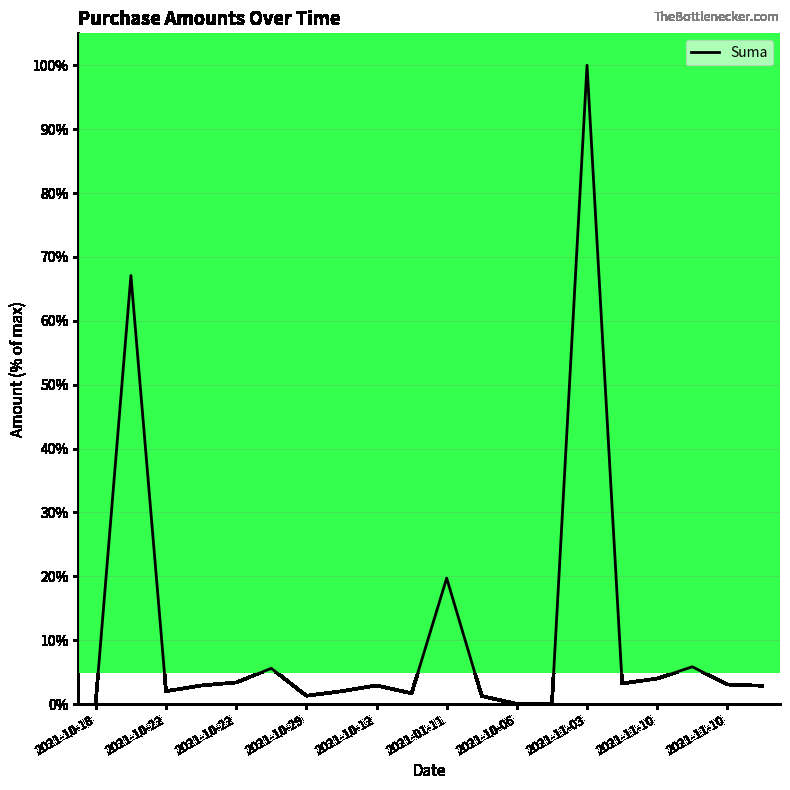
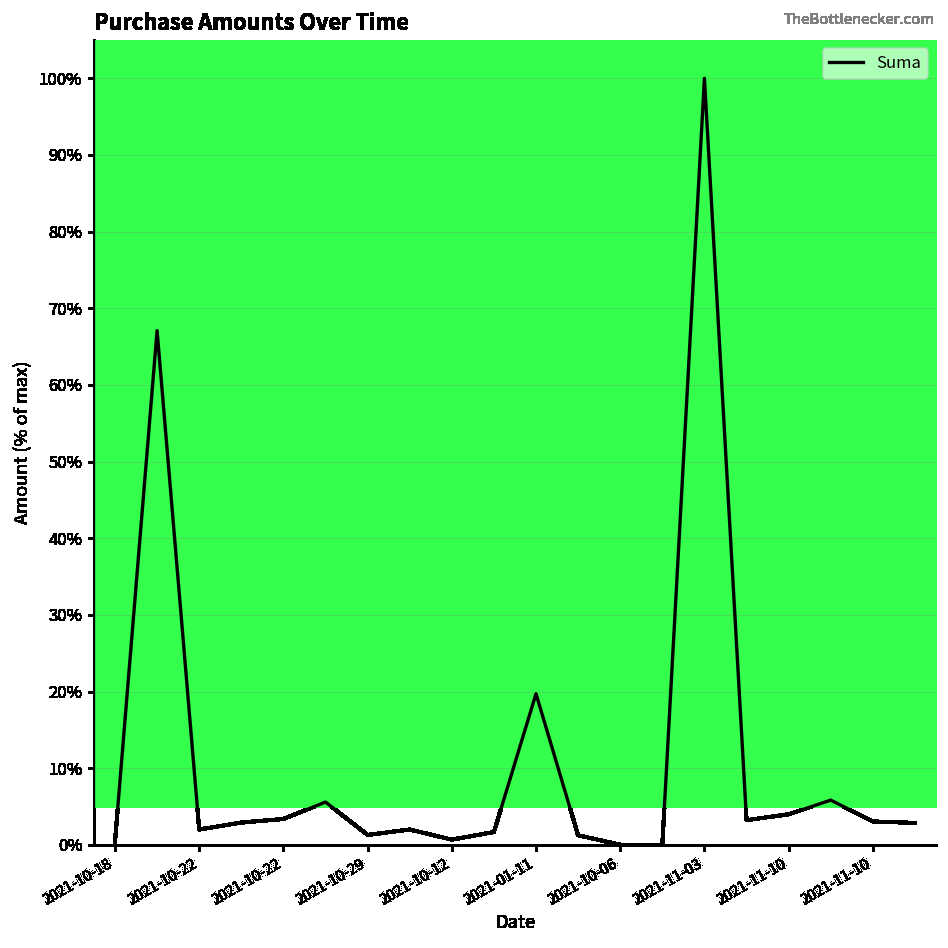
  {
    "2021-10-18": "0%",
-   "2021-10-12": "3%",
+   "2021-10-12": "1%",
    "2021-01-11": "20%",
    "2021-11-03": "100%"
  }
